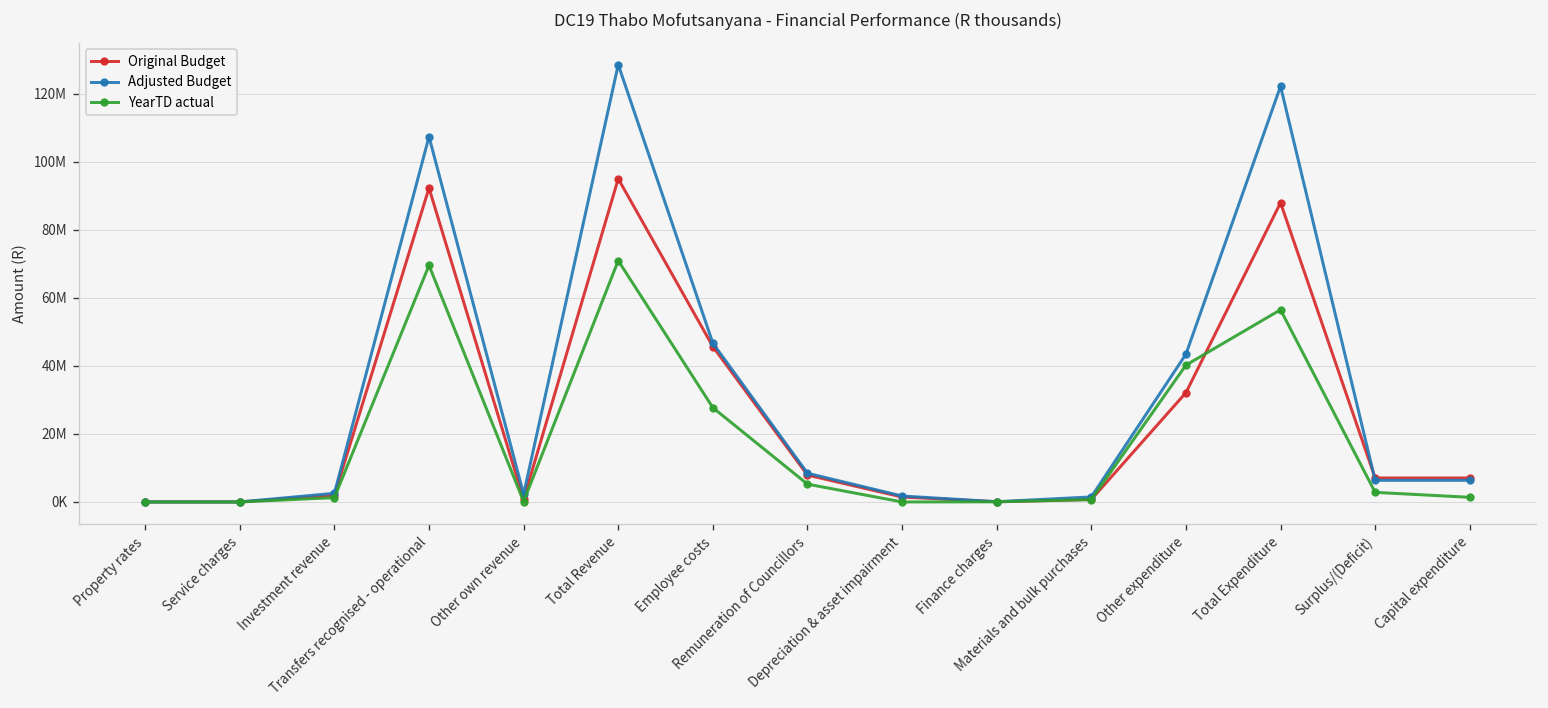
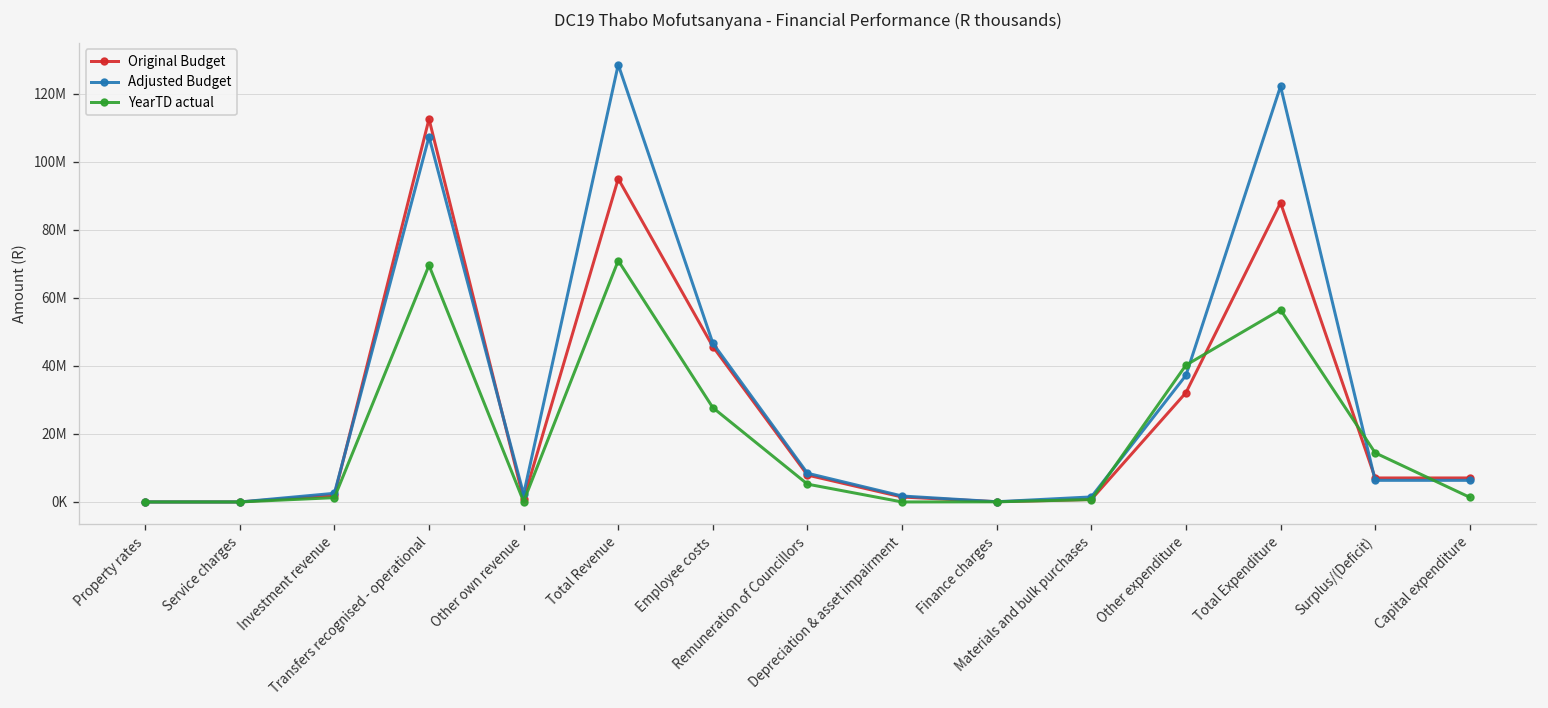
  {
    "Original Budget": {
-     "Transfers recognised - operational": 92000000,
+     "Transfers recognised - operational": 113000000,
      "Total Revenue": 95000000,
      "Employee costs": 46000000,
      "Other expenditure": 32000000,
      "Total Expenditure": 88000000
    },
    "Adjusted Budget": {
      "Transfers recognised - operational": 107000000,
      "Other own revenue": 2000000,
      "Total Revenue": 129000000,
      "Employee costs": 47000000,
-     "Other expenditure": 43000000,
+     "Other expenditure": 37000000,
      "Total Expenditure": 122000000
    },
    "YearTD actual": {
      "Transfers recognised - operational": 70000000,
      "Total Revenue": 71000000,
      "Employee costs": 28000000,
      "Remuneration of Councillors": 5000000,
      "Depreciation & asset impairment": 0,
      "Other expenditure": 40000000,
      "Total Expenditure": 57000000,
-     "Surplus/(Deficit)": 3000000,
+     "Surplus/(Deficit)": 14000000,
      "Capital expenditure": 1000000
    }
  }
